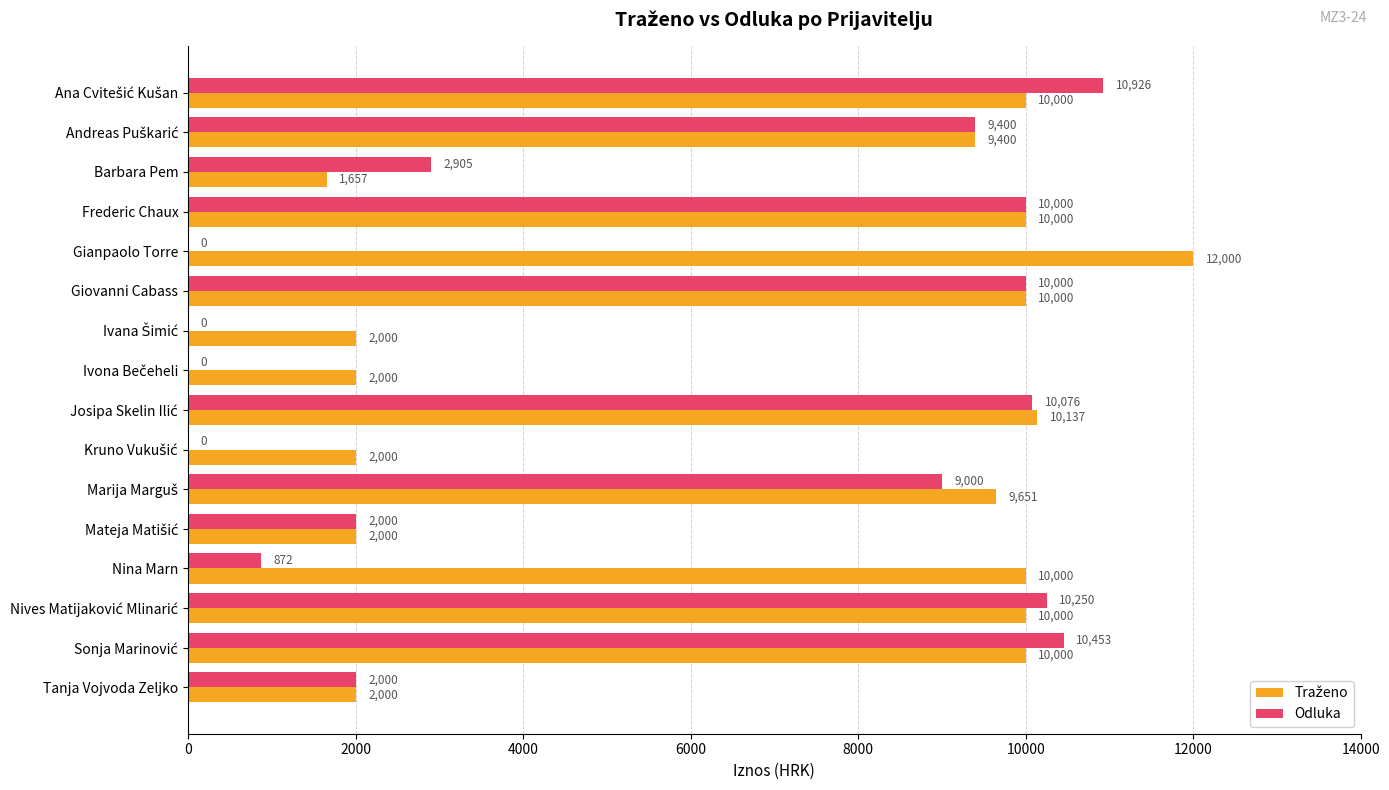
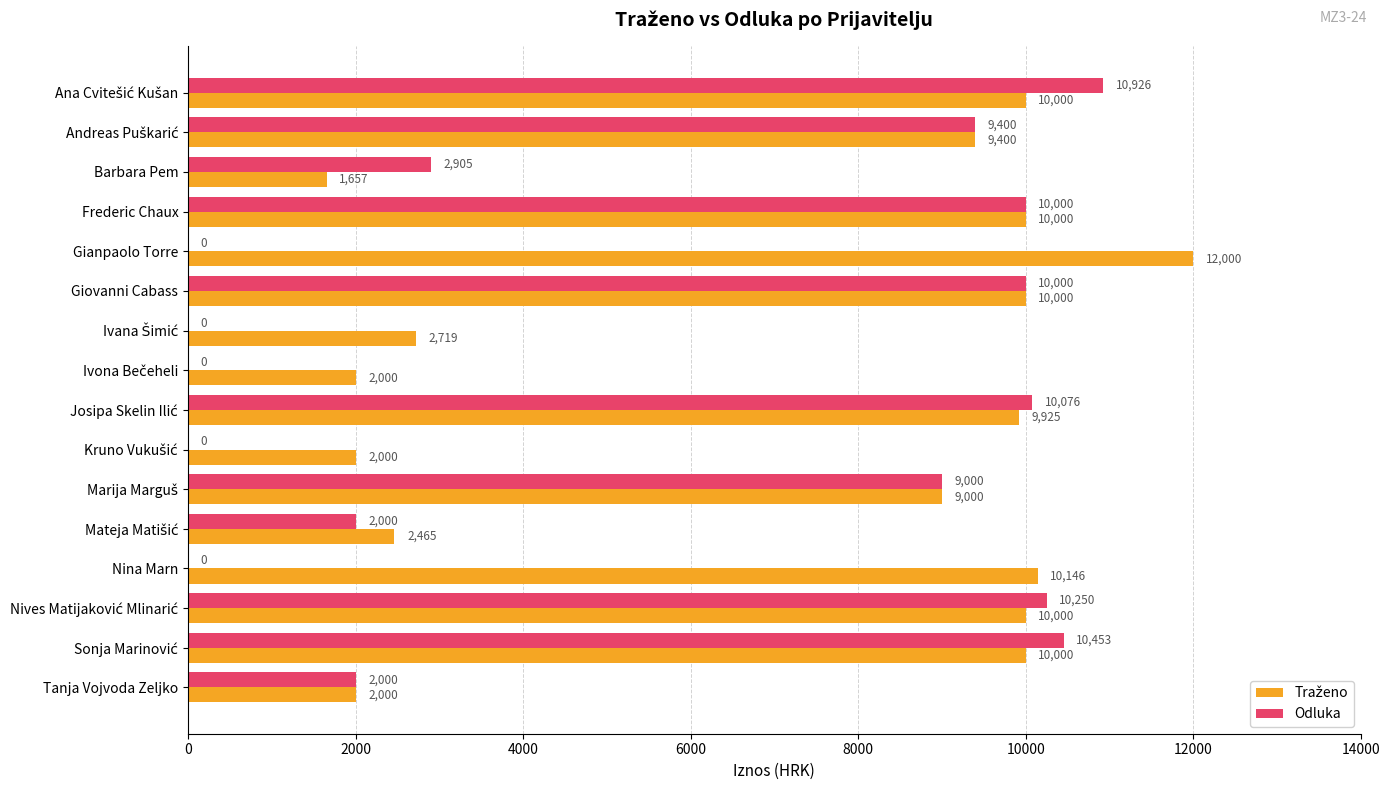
  {
    "Traženo": {
      "Ana Cvitešić Kušan": "10,000",
      "Andreas Puškarić": "9,400",
      "Barbara Pem": "1,657",
      "Frederic Chaux": "10,000",
      "Gianpaolo Torre": "12,000",
      "Giovanni Cabass": "10,000",
-     "Ivana Šimić": "2,000",
+     "Ivana Šimić": "2,719",
      "Ivona Bečeheli": "2,000",
-     "Josipa Skelin Ilić": "10,137",
+     "Josipa Skelin Ilić": "9,925",
      "Kruno Vukušić": "2,000",
-     "Marija Marguš": "9,651",
-     "Mateja Matišić": "2,000",
-     "Nina Marn": "10,000",
+     "Marija Marguš": "9,000",
+     "Mateja Matišić": "2,465",
+     "Nina Marn": "10,146",
      "Nives Matijaković Mlinarić": "10,000",
      "Sonja Marinović": "10,000",
      "Tanja Vojvoda Zeljko": "2,000"
    },
    "Odluka": {
      "Ana Cvitešić Kušan": "10,926",
      "Andreas Puškarić": "9,400",
      "Barbara Pem": "2,905",
      "Frederic Chaux": "10,000",
      "Gianpaolo Torre": "0",
      "Giovanni Cabass": "10,000",
      "Ivana Šimić": "0",
      "Ivona Bečeheli": "0",
      "Josipa Skelin Ilić": "10,076",
      "Kruno Vukušić": "0",
      "Marija Marguš": "9,000",
      "Mateja Matišić": "2,000",
-     "Nina Marn": "872",
+     "Nina Marn": "0",
      "Nives Matijaković Mlinarić": "10,250",
      "Sonja Marinović": "10,453",
      "Tanja Vojvoda Zeljko": "2,000"
    }
  }
